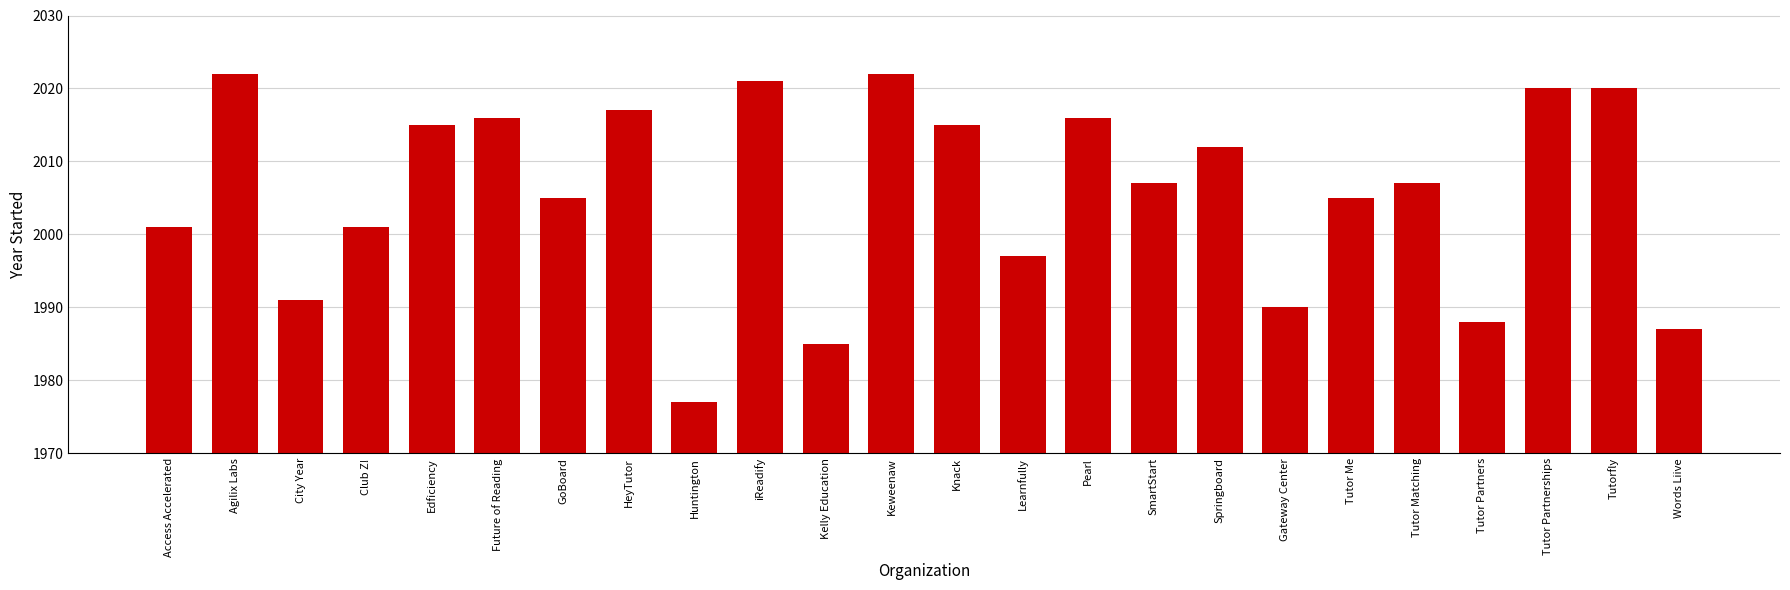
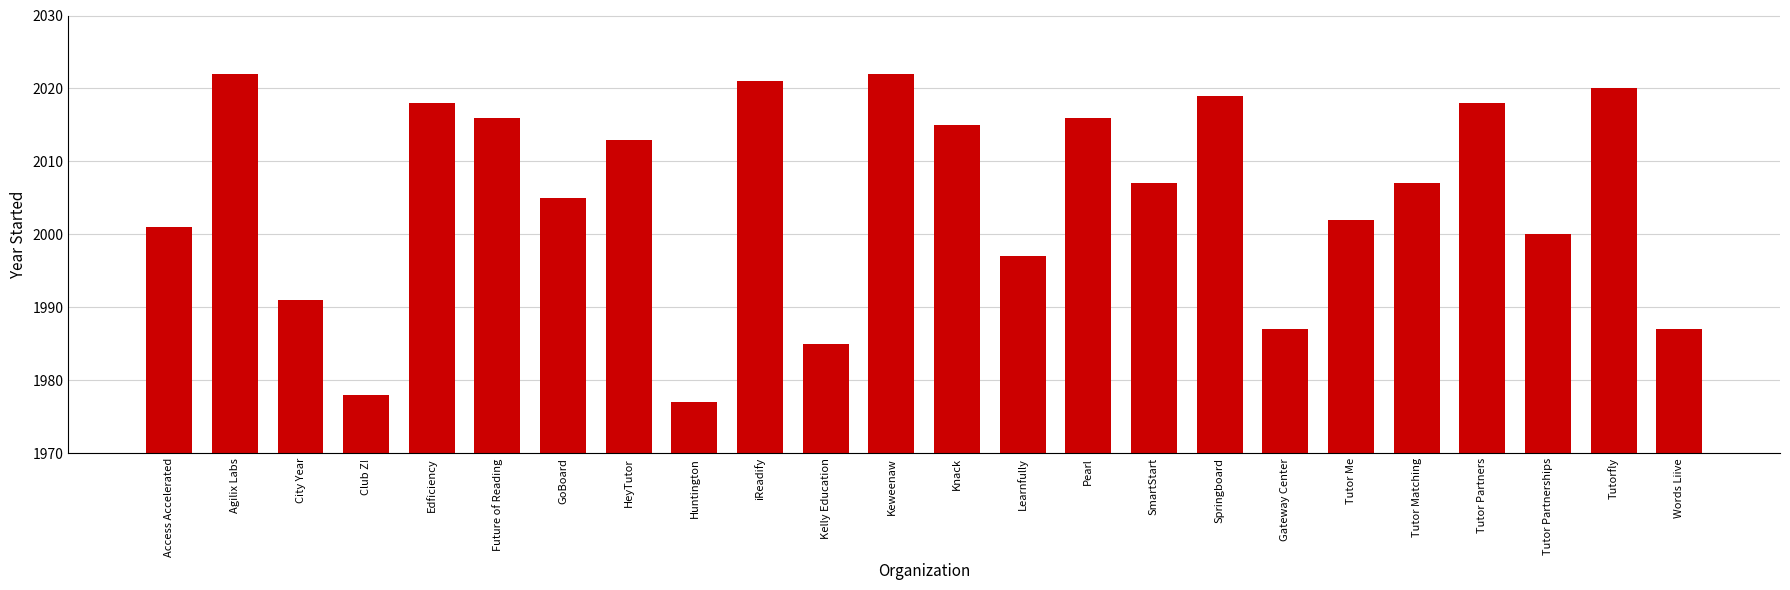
  {
    "Access Accelerated": 2001,
    "Agilix Labs": 2022,
    "City Year": 1991,
-   "Club Z!": 2001,
-   "Edficiency": 2015,
+   "Club Z!": 1978,
+   "Edficiency": 2018,
    "Future of Reading": 2016,
    "GoBoard": 2005,
-   "HeyTutor": 2017,
+   "HeyTutor": 2013,
    "Huntington": 1977,
    "iReadify": 2021,
    "Kelly Education": 1985,
    "Keweenaw": 2022,
    "Knack": 2015,
    "Learnfully": 1997,
    "Pearl": 2016,
    "SmartStart": 2007,
-   "Springboard": 2012,
-   "Gateway Center": 1990,
-   "Tutor Me": 2005,
+   "Springboard": 2019,
+   "Gateway Center": 1987,
+   "Tutor Me": 2002,
    "Tutor Matching": 2007,
-   "Tutor Partners": 1988,
-   "Tutor Partnerships": 2020,
+   "Tutor Partners": 2018,
+   "Tutor Partnerships": 2000,
    "Tutorfly": 2020,
    "Words Liive": 1987
  }
